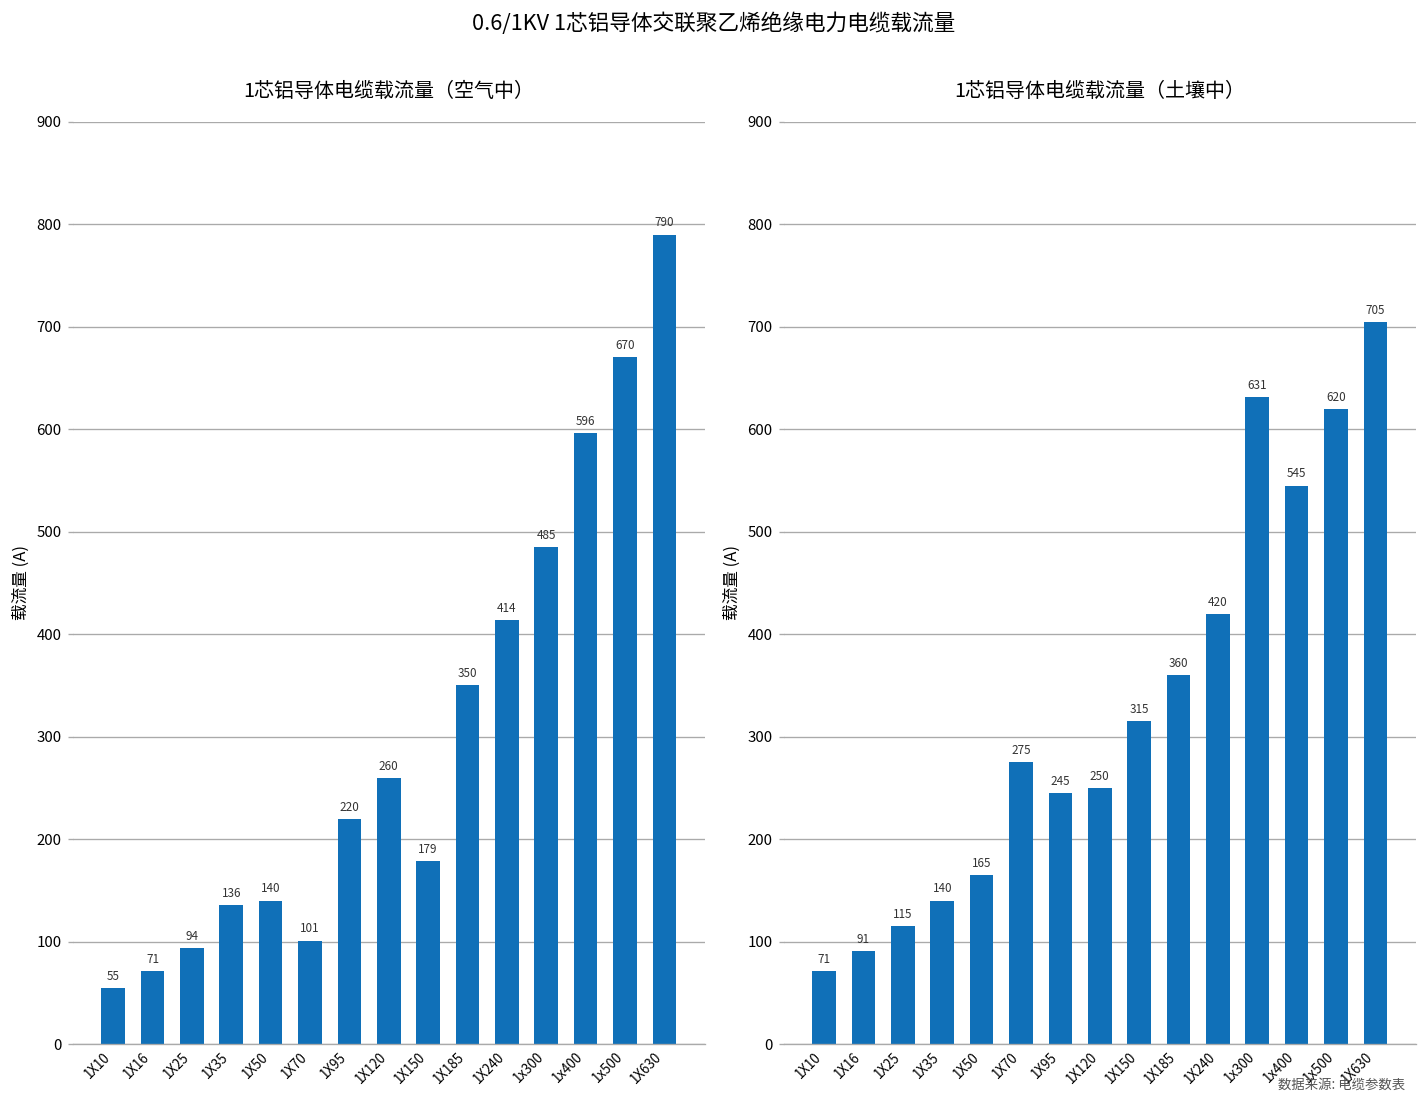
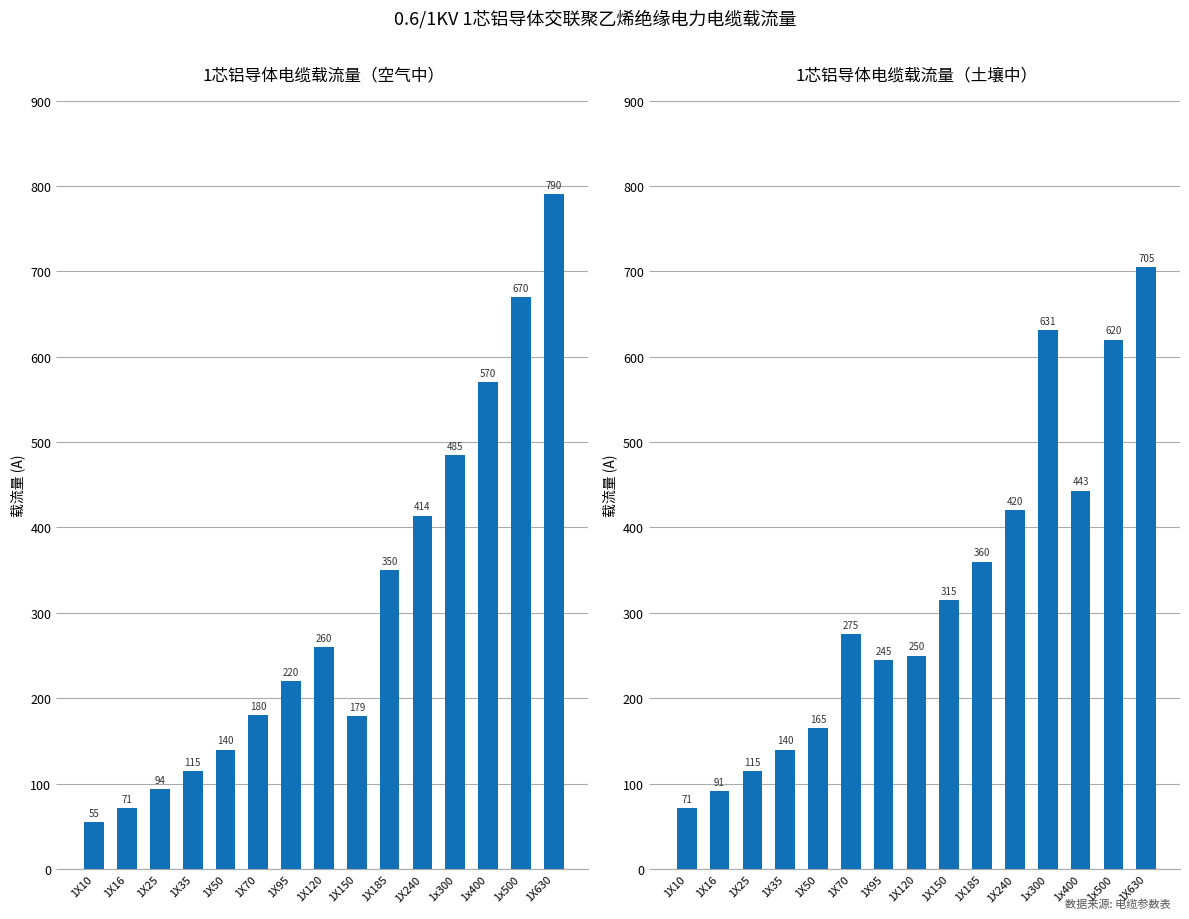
  {
    "1芯铝导体电缆载流量（空气中）": {
      "1X10": 55,
      "1X16": 71,
      "1X25": 94,
-     "1X35": 136,
+     "1X35": 115,
      "1X50": 140,
-     "1X70": 101,
+     "1X70": 180,
      "1X95": 220,
      "1X120": 260,
      "1X150": 179,
      "1X185": 350,
      "1X240": 414,
      "1x300": 485,
-     "1x400": 596,
+     "1x400": 570,
      "1x500": 670,
      "1X630": 790
    },
    "1芯铝导体电缆载流量（土壤中）": {
      "1X10": 71,
      "1X16": 91,
      "1X25": 115,
      "1X35": 140,
      "1X50": 165,
      "1X70": 275,
      "1X95": 245,
      "1X120": 250,
      "1X150": 315,
      "1X185": 360,
      "1X240": 420,
      "1x300": 631,
-     "1x400": 545,
+     "1x400": 443,
      "1x500": 620,
      "1X630": 705
    }
  }
